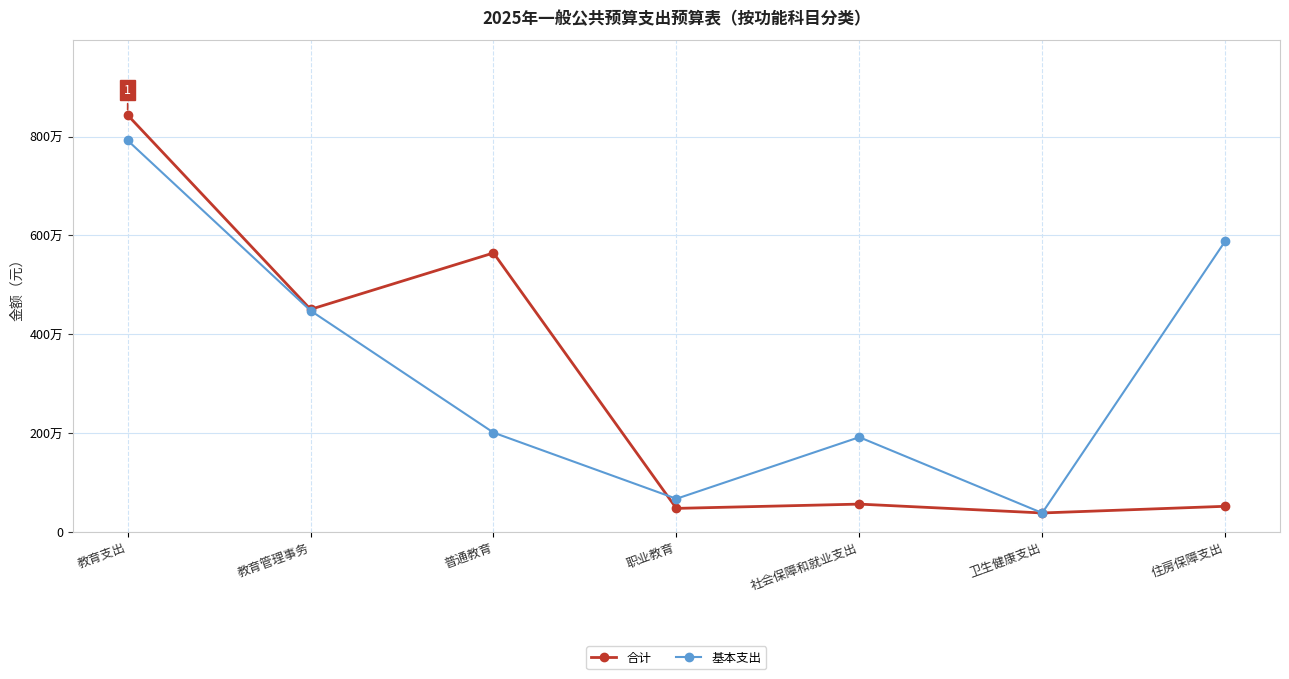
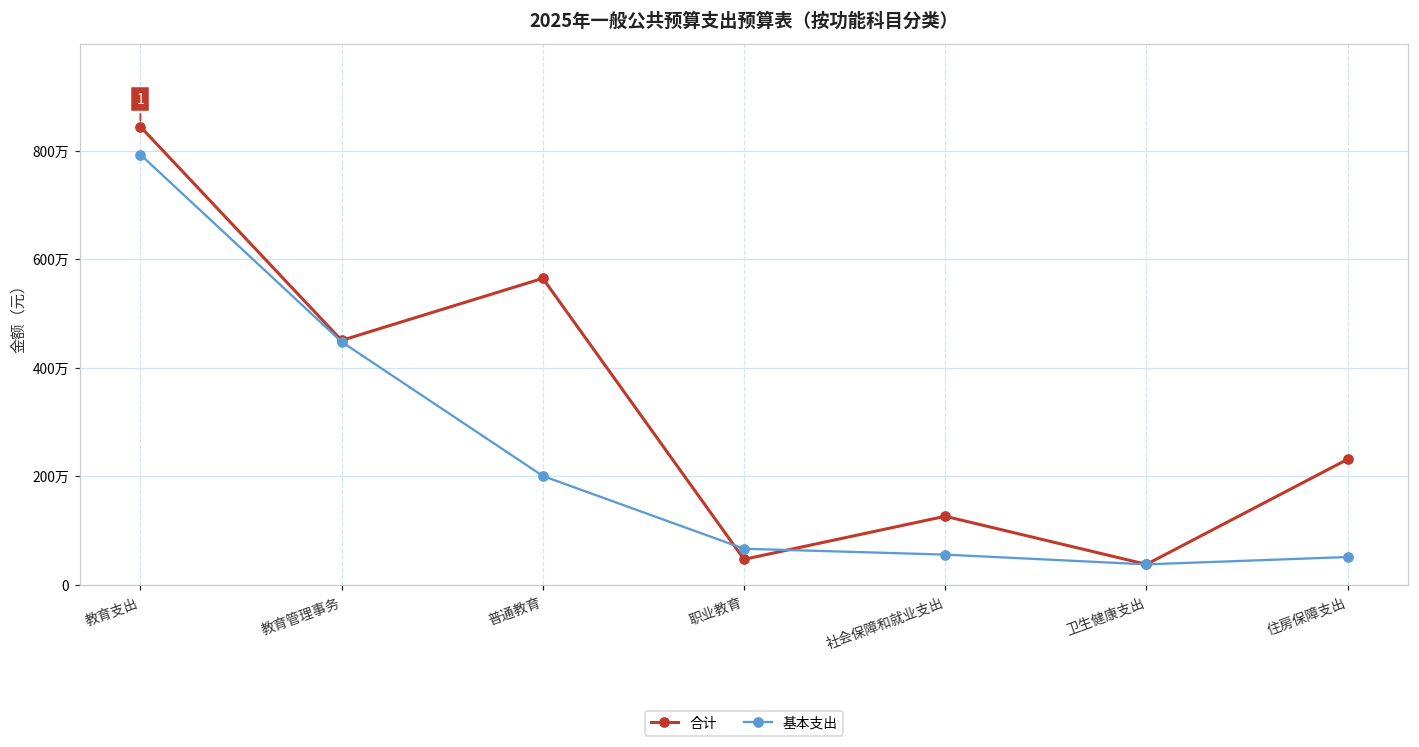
  {
    "合计": {
      "普通教育": "560万",
      "职业教育": "50万",
-     "社会保障和就业支出": "60万",
-     "住房保障支出": "50万"
+     "社会保障和就业支出": "130万",
+     "住房保障支出": "230万"
    },
    "基本支出": {
      "教育支出": "790万",
      "普通教育": "200万",
      "职业教育": "70万",
-     "社会保障和就业支出": "190万",
-     "住房保障支出": "590万"
+     "社会保障和就业支出": "60万",
+     "住房保障支出": "50万"
    }
  }
